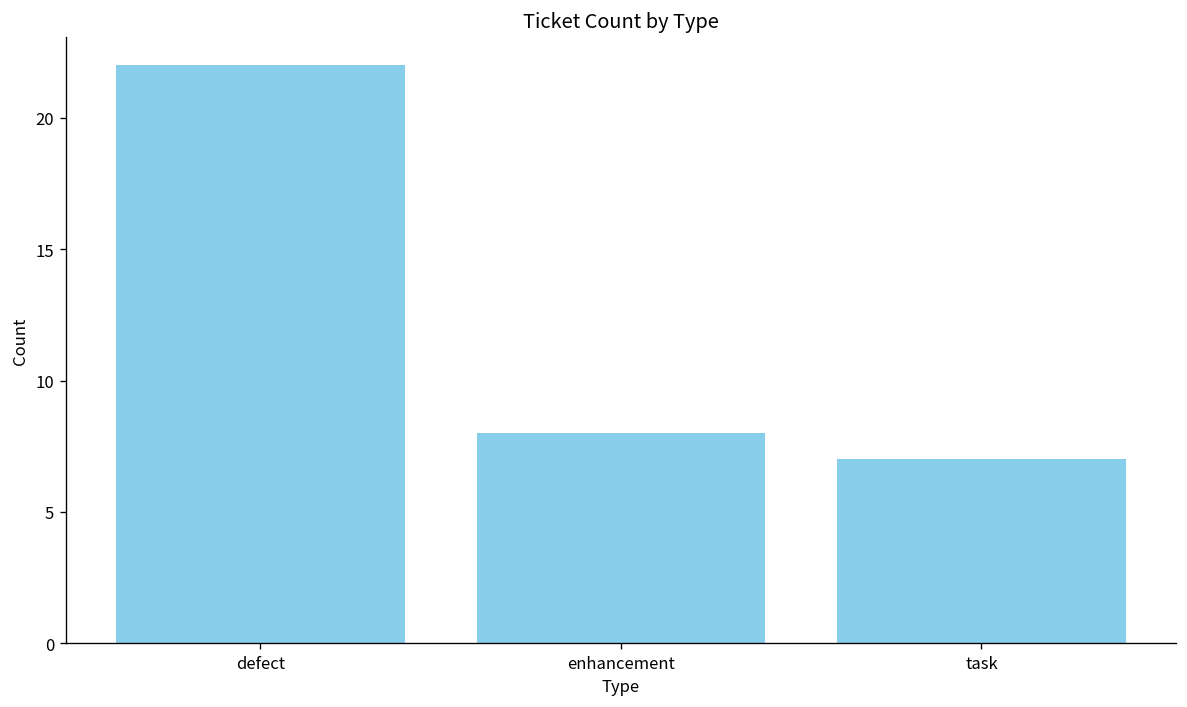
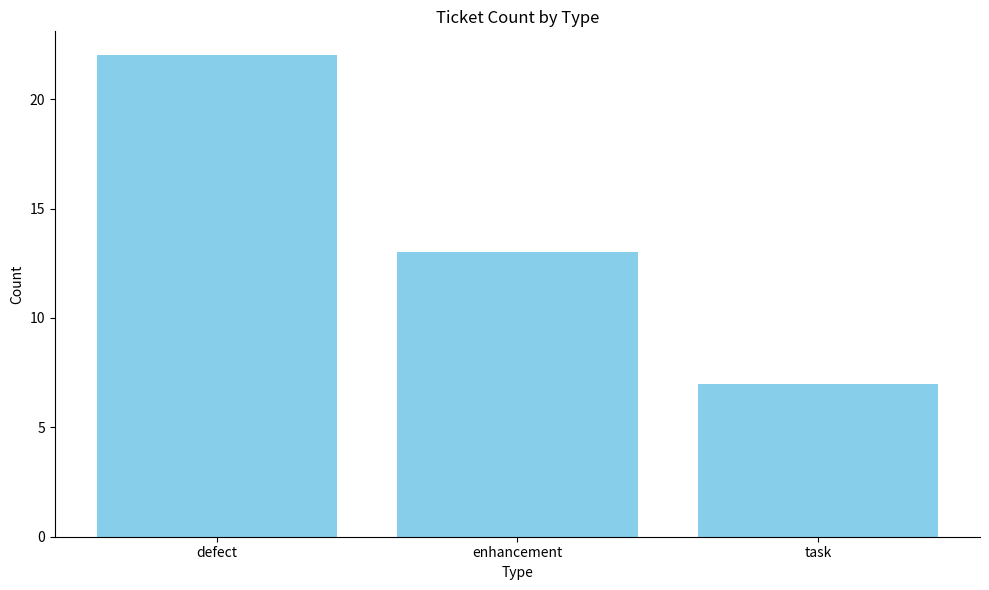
  {
    "defect": 22,
-   "enhancement": 8,
+   "enhancement": 13,
    "task": 7
  }
